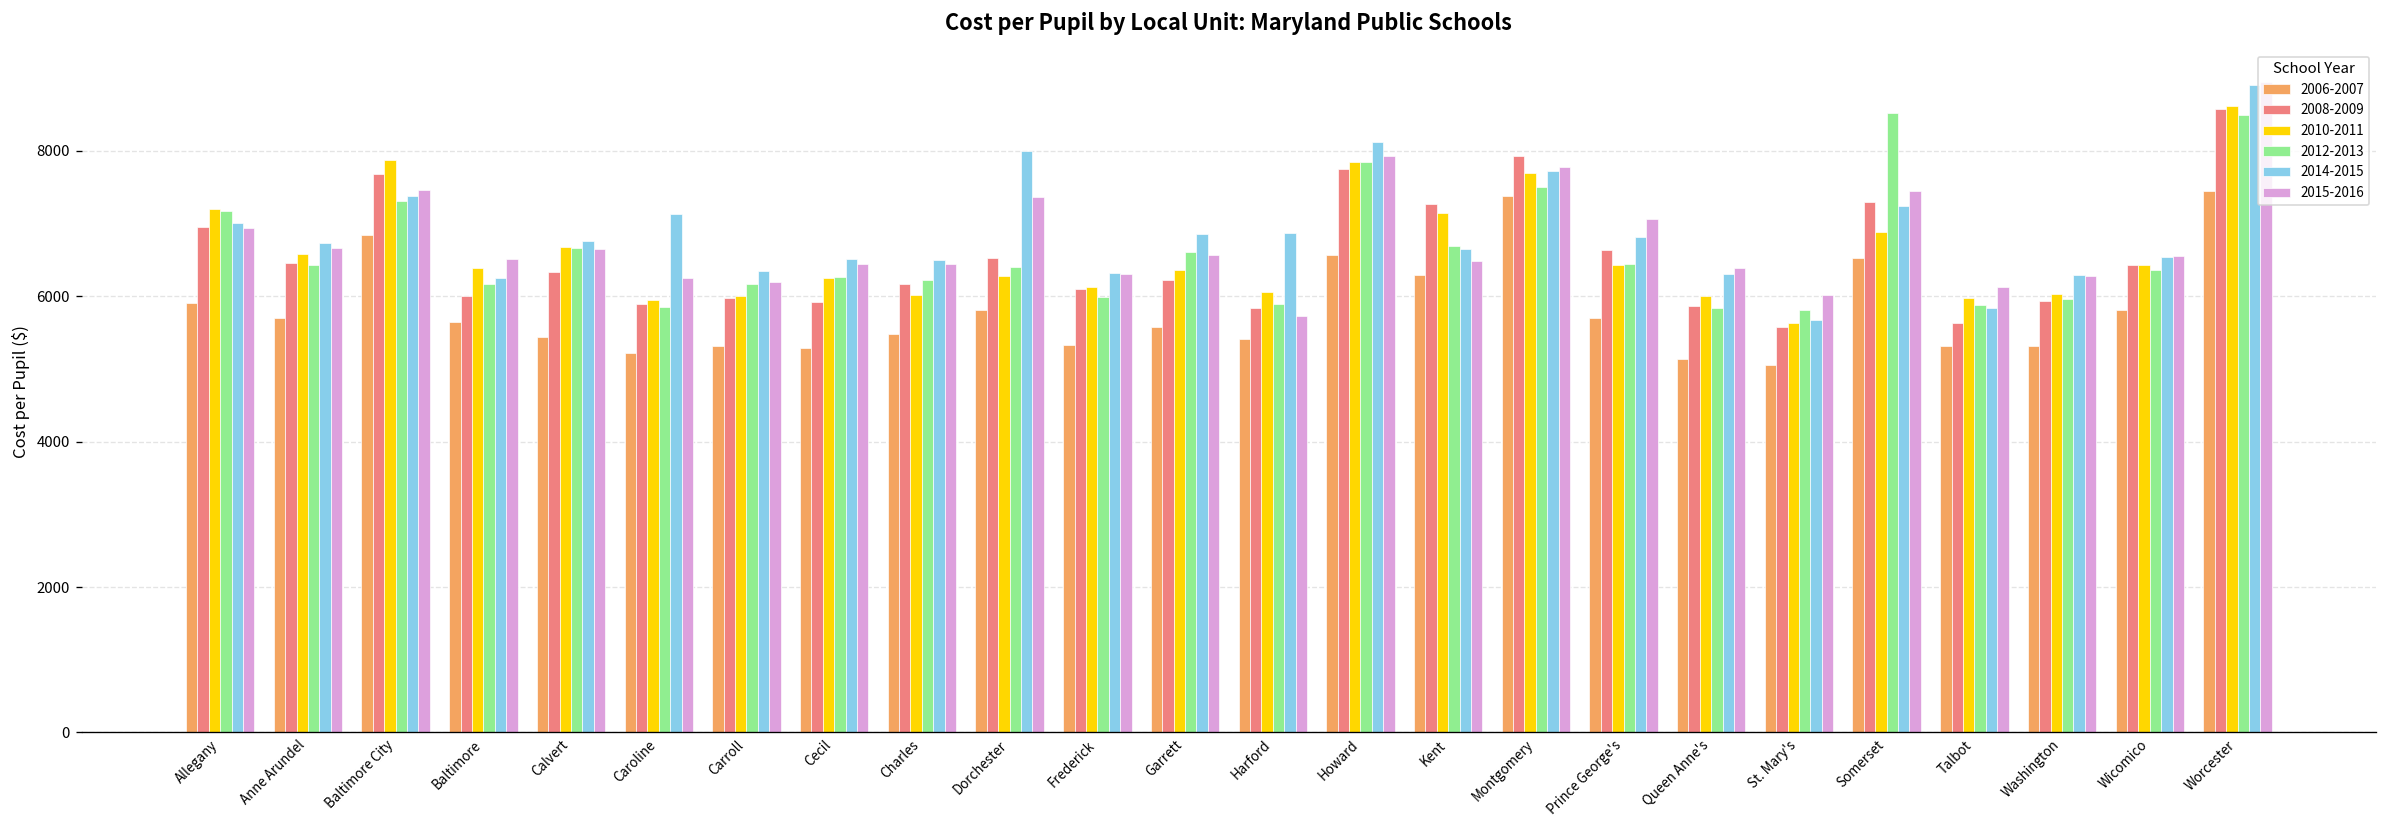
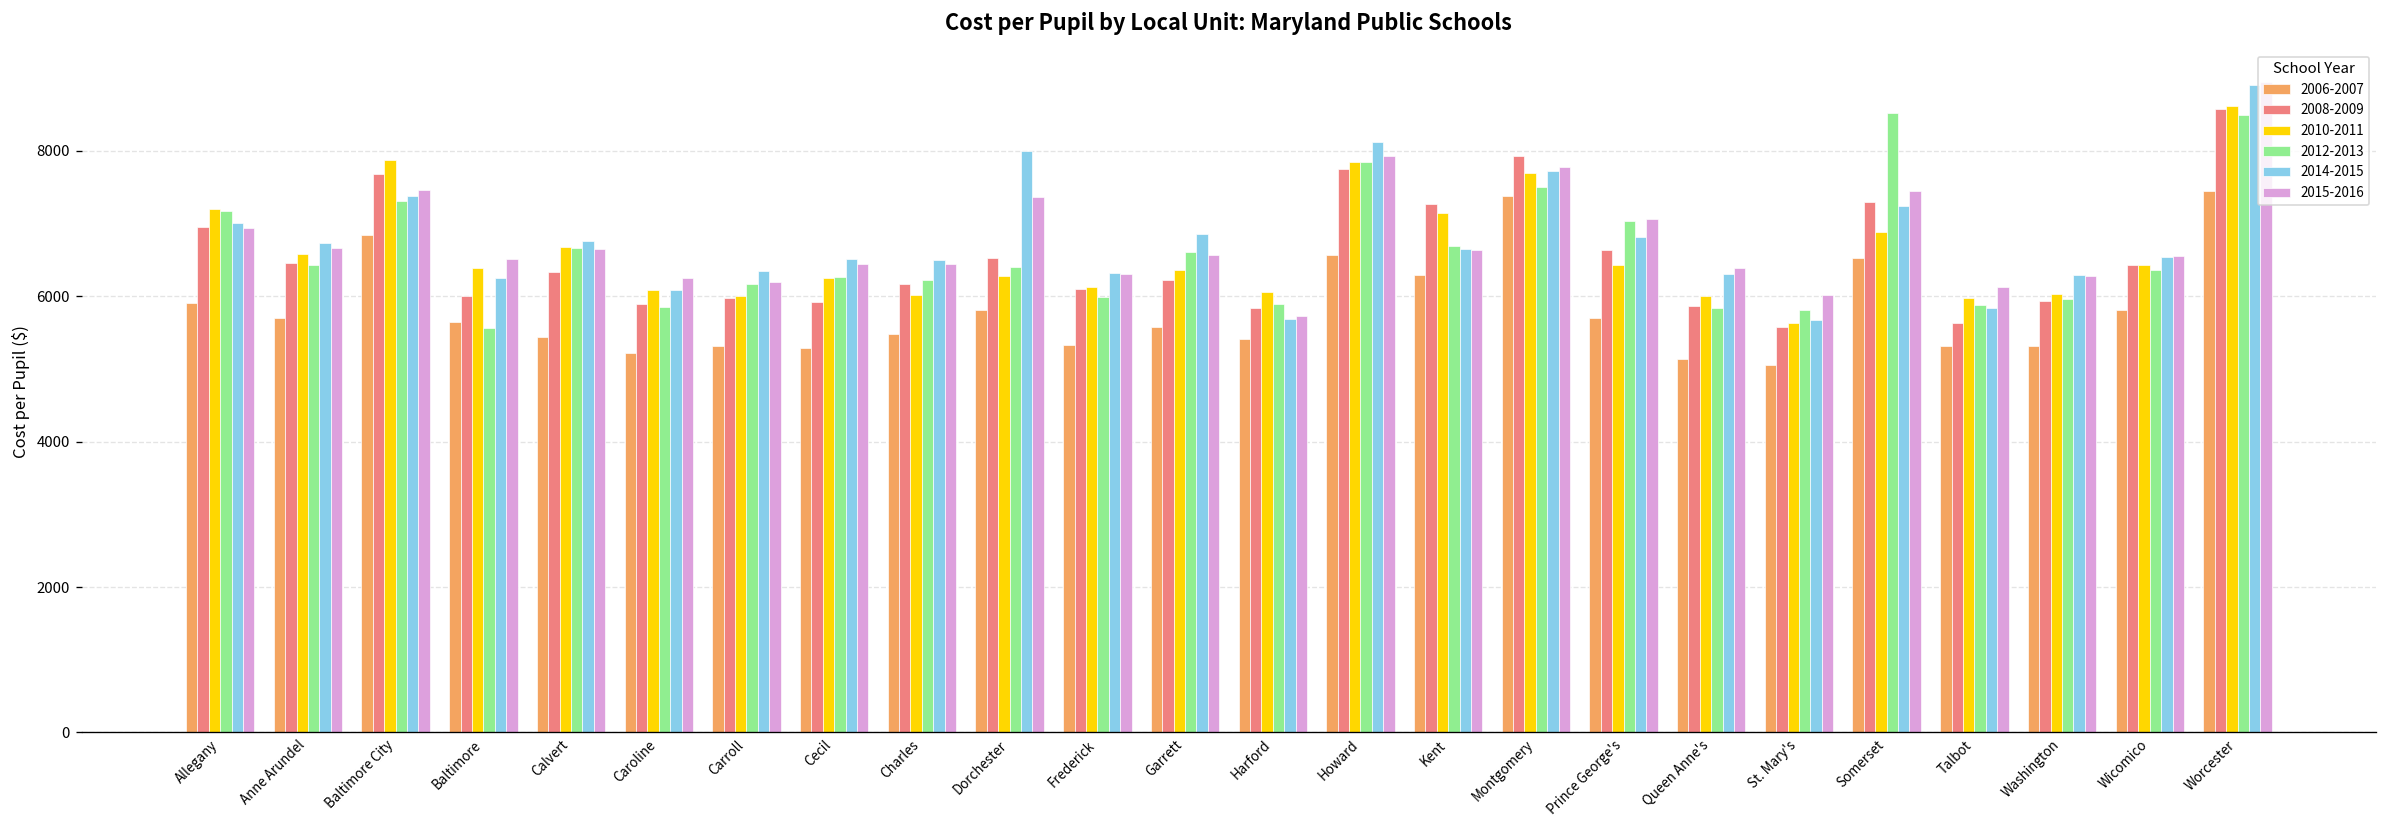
  {
    "2010-2011": {
      "Allegany": 7200,
      "Anne Arundel": 6600,
      "Baltimore City": 7900,
      "Baltimore": 6400,
      "Calvert": 6700,
-     "Caroline": 5900,
+     "Caroline": 6100,
      "Carroll": 6000,
      "Cecil": 6300,
      "Charles": 6000,
      "Dorchester": 6300,
      "Frederick": 6100,
      "Garrett": 6400,
      "Harford": 6100,
      "Howard": 7800,
      "Kent": 7100,
      "Montgomery": 7700,
      "Prince George's": 6400,
      "Queen Anne's": 6000,
      "St. Mary's": 5600,
      "Somerset": 6900,
      "Talbot": 6000,
      "Washington": 6000,
      "Wicomico": 6400,
      "Worcester": 8600
    },
    "2012-2013": {
      "Allegany": 7200,
      "Anne Arundel": 6400,
      "Baltimore City": 7300,
-     "Baltimore": 6200,
+     "Baltimore": 5600,
      "Calvert": 6700,
      "Caroline": 5900,
      "Carroll": 6200,
      "Cecil": 6300,
      "Charles": 6200,
      "Dorchester": 6400,
      "Frederick": 6000,
      "Garrett": 6600,
      "Harford": 5900,
      "Howard": 7900,
      "Kent": 6700,
      "Montgomery": 7500,
-     "Prince George's": 6400,
+     "Prince George's": 7000,
      "Queen Anne's": 5800,
      "St. Mary's": 5800,
      "Somerset": 8500,
      "Talbot": 5900,
      "Washington": 6000,
      "Wicomico": 6400,
      "Worcester": 8500
    },
    "2014-2015": {
      "Allegany": 7000,
      "Anne Arundel": 6700,
      "Baltimore City": 7400,
      "Baltimore": 6200,
      "Calvert": 6800,
-     "Caroline": 7100,
+     "Caroline": 6100,
      "Carroll": 6400,
      "Cecil": 6500,
      "Charles": 6500,
      "Dorchester": 8000,
      "Frederick": 6300,
      "Garrett": 6900,
-     "Harford": 6900,
+     "Harford": 5700,
      "Howard": 8100,
      "Kent": 6600,
      "Montgomery": 7700,
      "Prince George's": 6800,
      "Queen Anne's": 6300,
      "St. Mary's": 5700,
      "Somerset": 7200,
      "Talbot": 5800,
      "Washington": 6300,
      "Wicomico": 6500,
      "Worcester": 8900
    },
    "2015-2016": {
      "Allegany": 6900,
      "Anne Arundel": 6700,
      "Baltimore City": 7500,
      "Baltimore": 6500,
      "Calvert": 6700,
      "Caroline": 6300,
      "Carroll": 6200,
      "Cecil": 6400,
      "Charles": 6400,
      "Dorchester": 7400,
      "Frederick": 6300,
      "Garrett": 6600,
      "Harford": 5700,
      "Howard": 7900,
-     "Kent": 6500,
+     "Kent": 6600,
      "Montgomery": 7800,
      "Prince George's": 7100,
      "Queen Anne's": 6400,
      "St. Mary's": 6000,
      "Somerset": 7400,
      "Talbot": 6100,
      "Washington": 6300,
      "Wicomico": 6600
    }
  }
